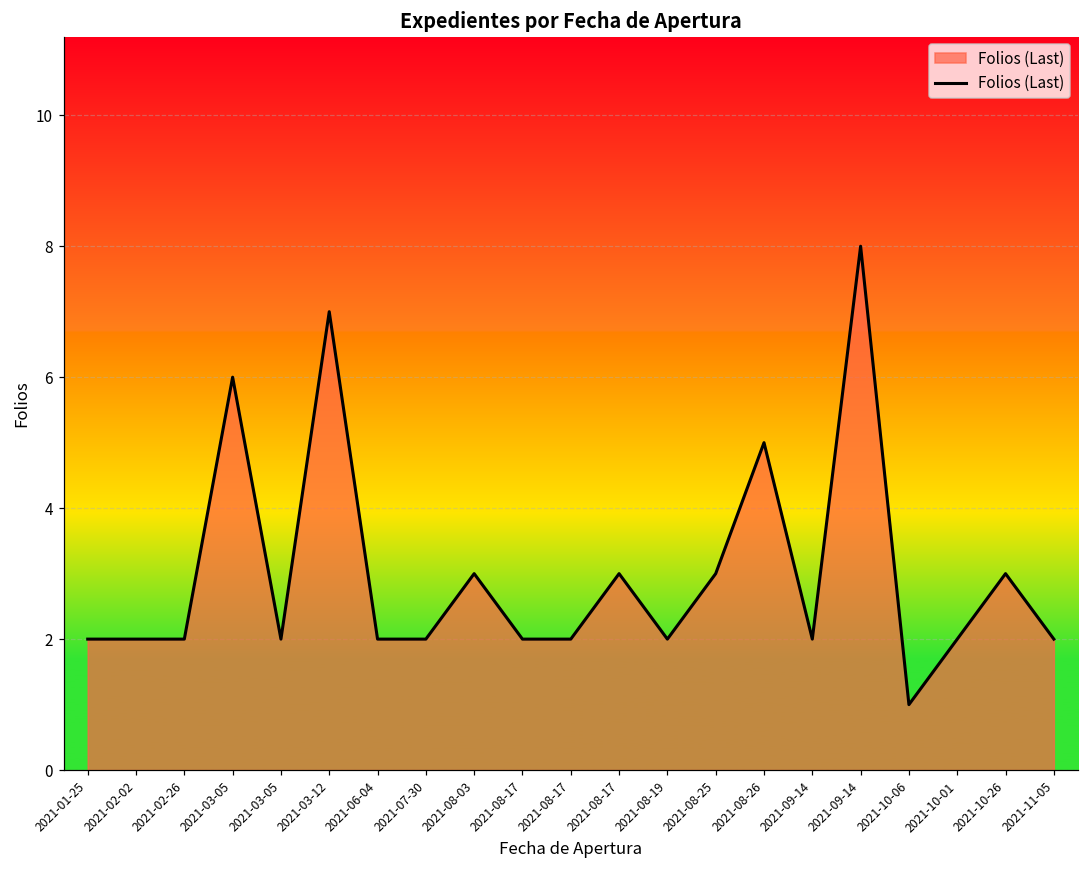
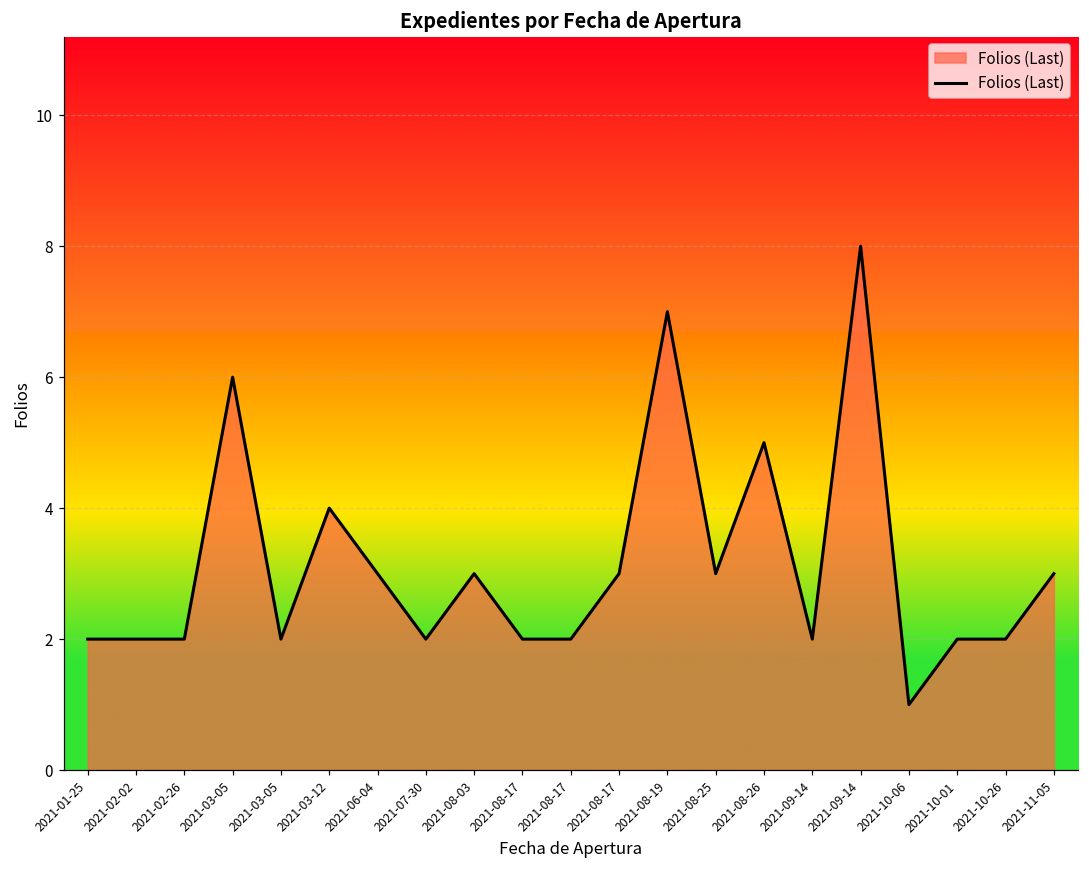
  {
    "2021-01-25": 2,
    "2021-02-02": 2,
    "2021-02-26": 2,
-   "2021-03-12": 7,
-   "2021-06-04": 2,
+   "2021-03-12": 4,
+   "2021-06-04": 3,
    "2021-07-30": 2,
    "2021-08-03": 3,
-   "2021-08-19": 2,
+   "2021-08-19": 7,
    "2021-08-25": 3,
    "2021-08-26": 5,
    "2021-10-06": 1,
    "2021-10-01": 2,
-   "2021-10-26": 3,
-   "2021-11-05": 2
+   "2021-10-26": 2,
+   "2021-11-05": 3
  }
